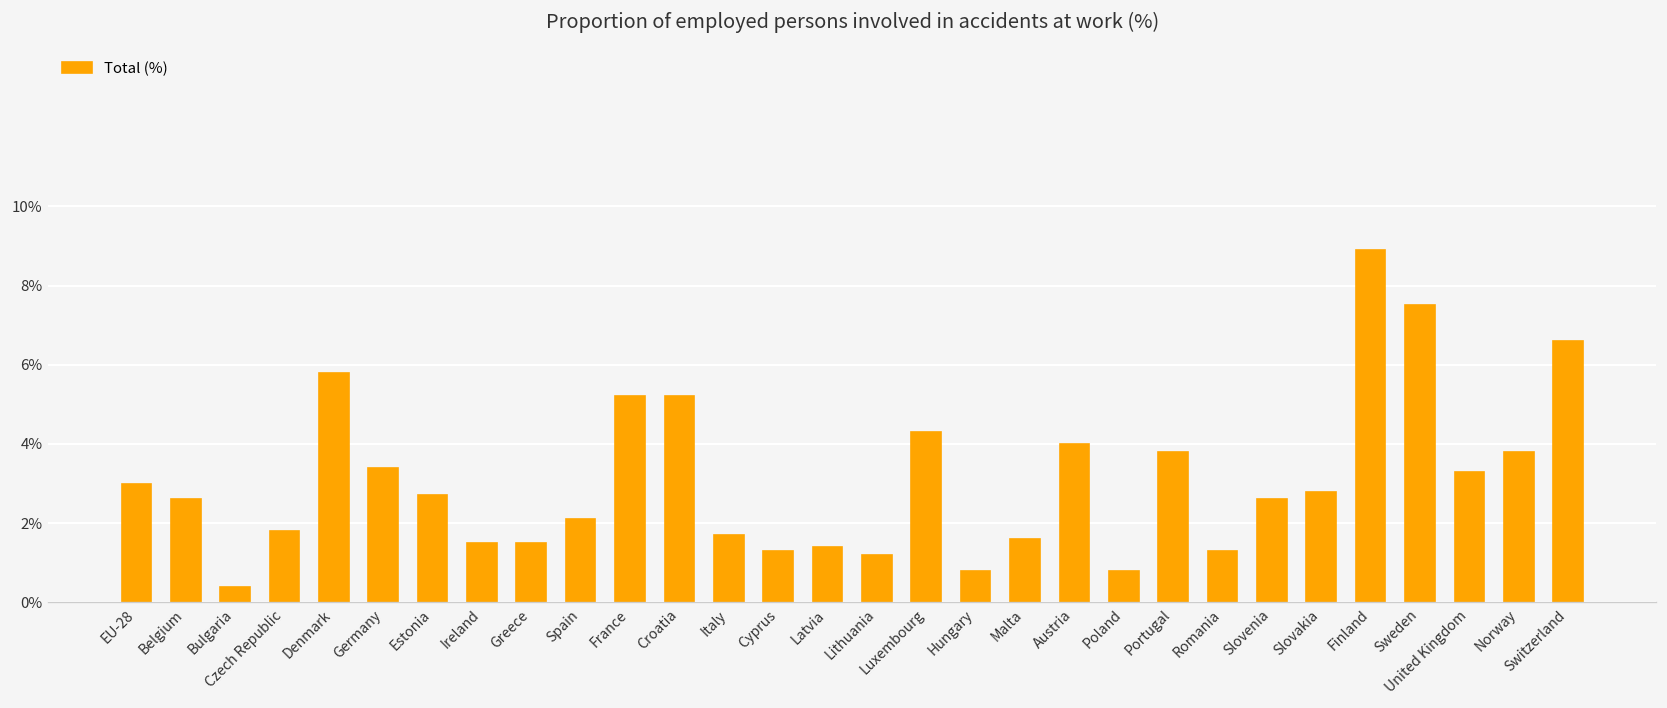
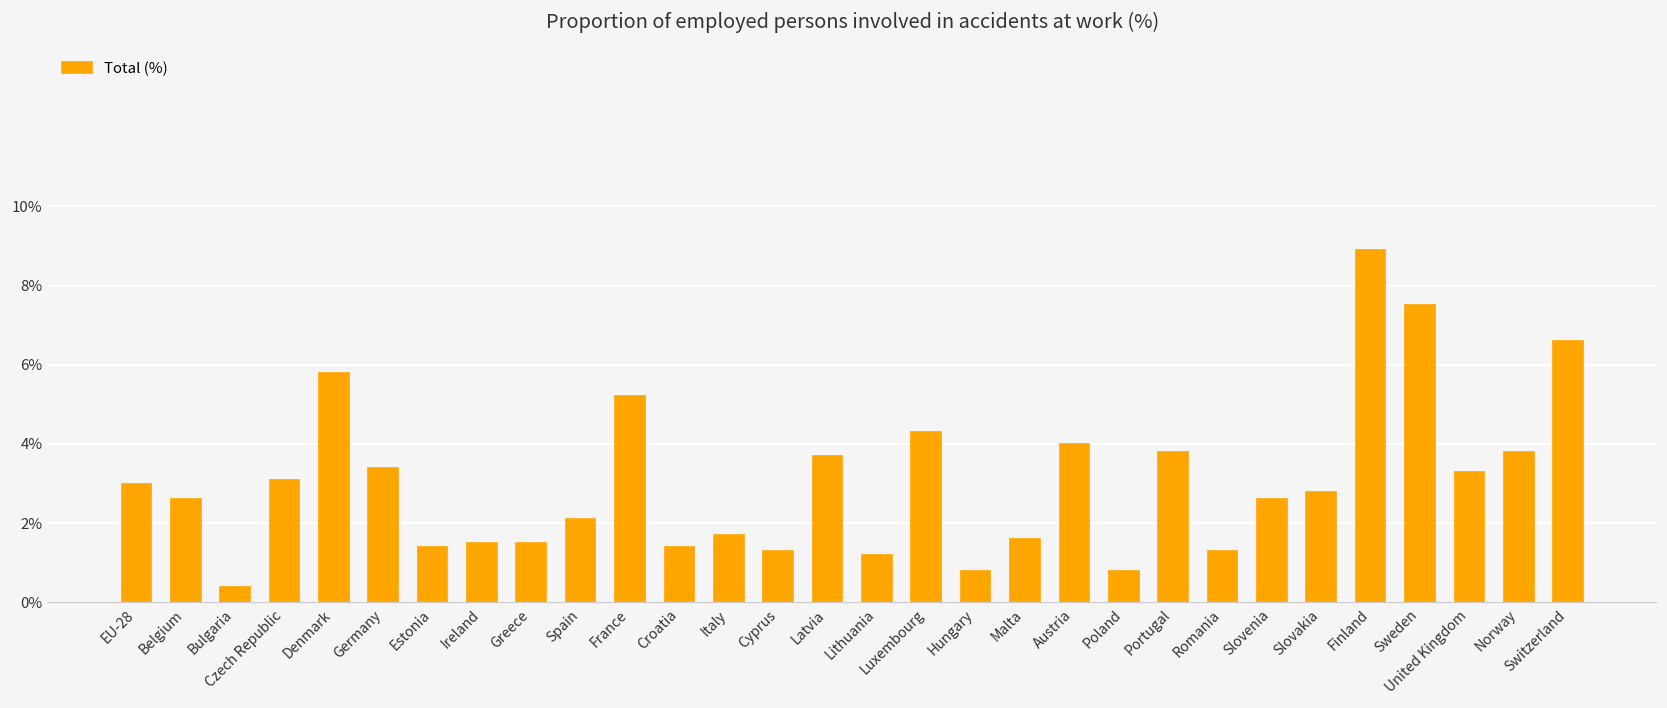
  {
    "EU-28": "3.0%",
    "Belgium": "2.6%",
    "Bulgaria": "0.4%",
-   "Czech Republic": "1.8%",
+   "Czech Republic": "3.1%",
    "Denmark": "5.8%",
    "Germany": "3.4%",
-   "Estonia": "2.7%",
+   "Estonia": "1.4%",
    "Ireland": "1.5%",
    "Greece": "1.5%",
    "Spain": "2.1%",
    "France": "5.2%",
-   "Croatia": "5.2%",
+   "Croatia": "1.4%",
    "Italy": "1.7%",
    "Cyprus": "1.3%",
-   "Latvia": "1.4%",
+   "Latvia": "3.7%",
    "Lithuania": "1.2%",
    "Luxembourg": "4.3%",
    "Hungary": "0.8%",
    "Malta": "1.6%",
    "Austria": "4.0%",
    "Poland": "0.8%",
    "Portugal": "3.8%",
    "Romania": "1.3%",
    "Slovenia": "2.6%",
    "Slovakia": "2.8%",
    "Finland": "8.9%",
    "Sweden": "7.5%",
    "United Kingdom": "3.3%",
    "Norway": "3.8%",
    "Switzerland": "6.6%"
  }
